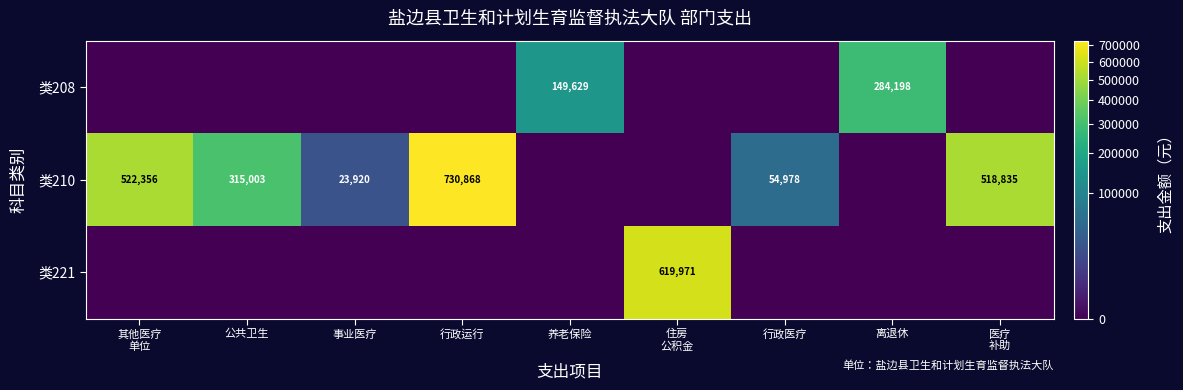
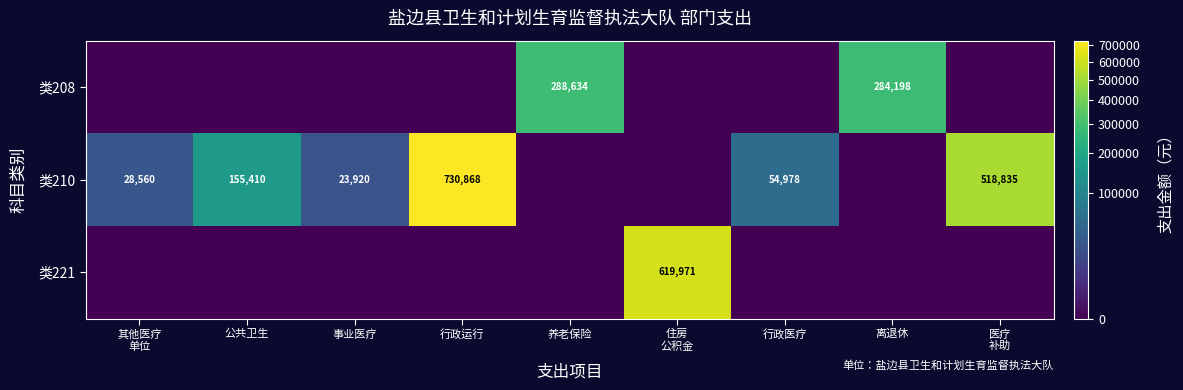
  {
    "类208": {
-     "养老保险": "149,629",
+     "养老保险": "288,634",
      "离退休": "284,198"
    },
    "类210": {
-     "其他医疗 单位": "522,356",
-     "公共卫生": "315,003",
+     "其他医疗 单位": "28,560",
+     "公共卫生": "155,410",
      "事业医疗": "23,920",
      "行政运行": "730,868",
      "行政医疗": "54,978",
      "医疗 补助": "518,835"
    },
    "类221": {
      "住房 公积金": "619,971"
    }
  }
